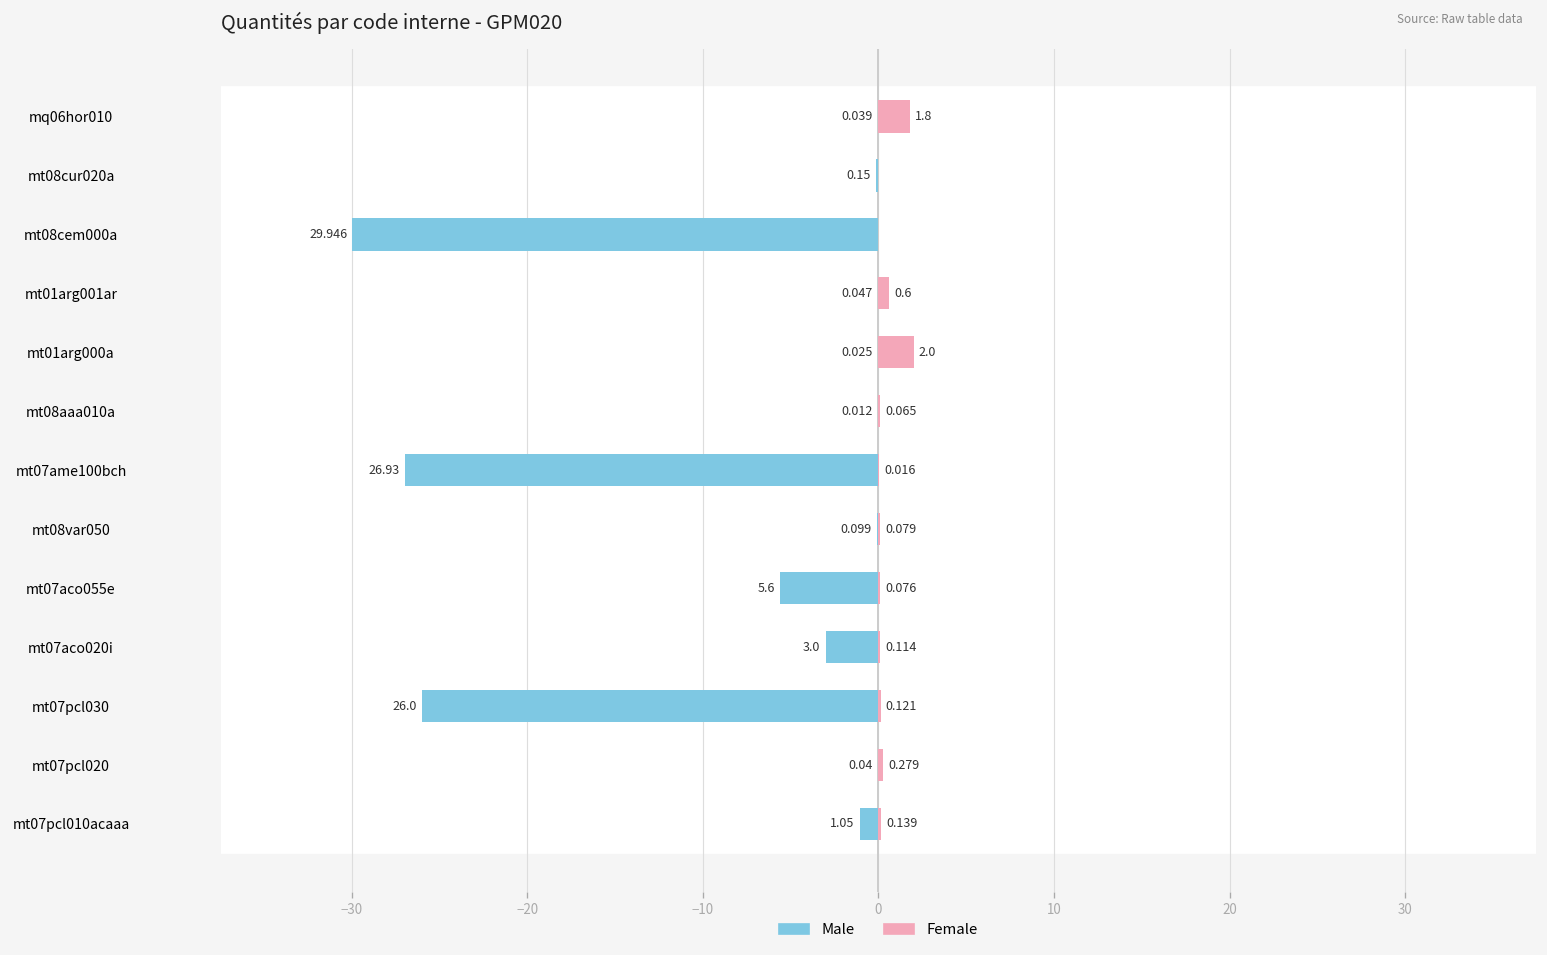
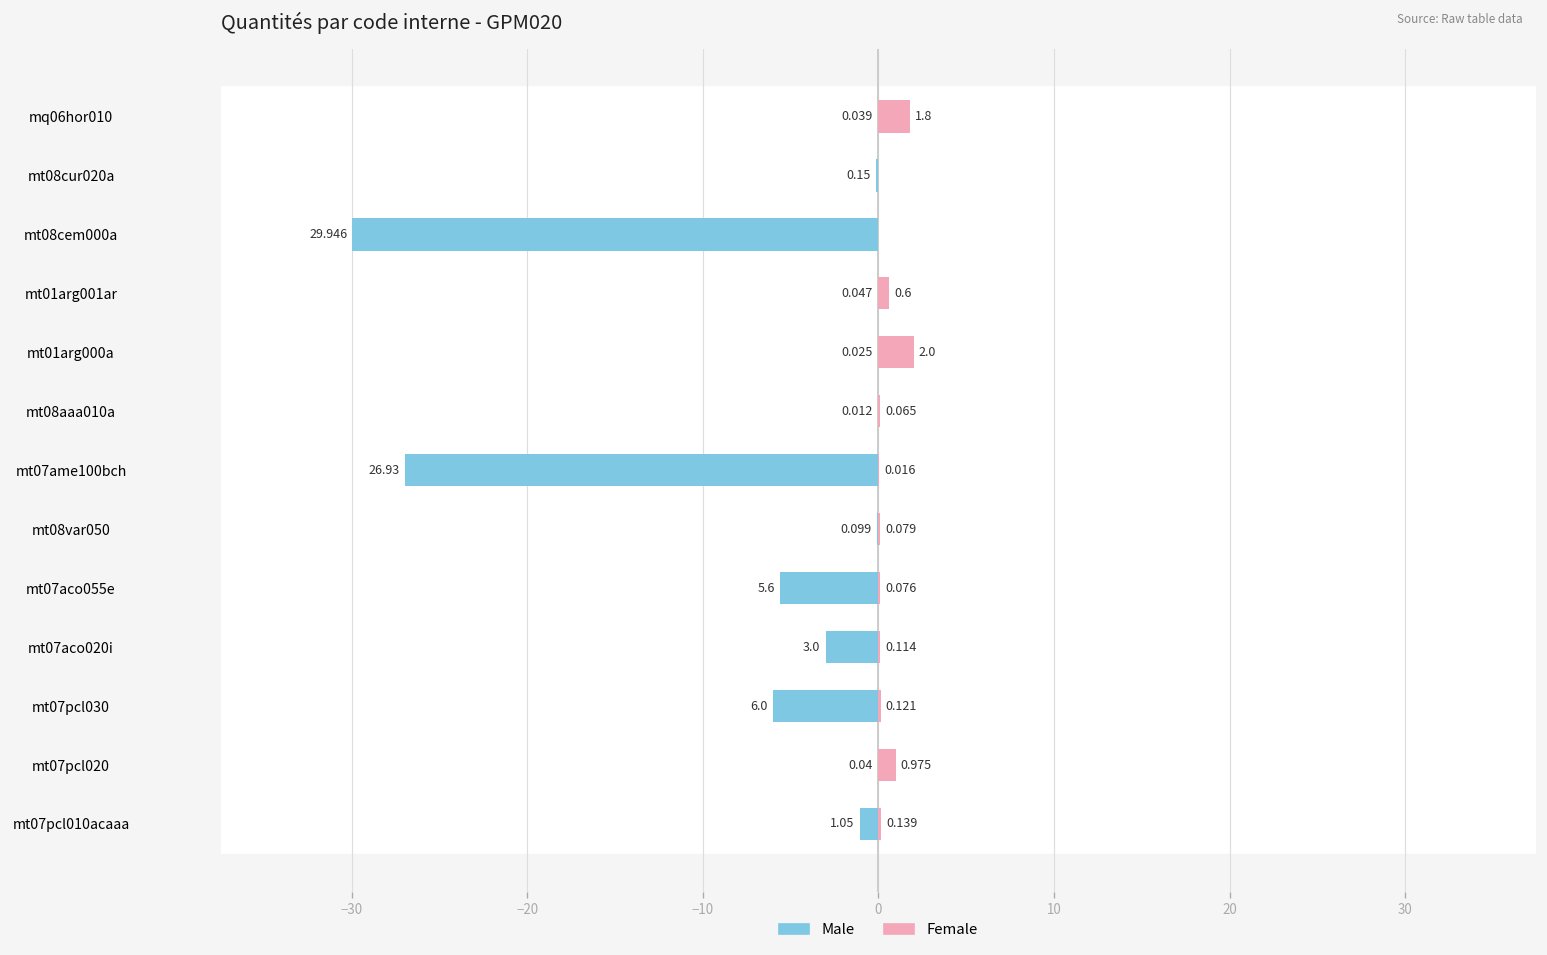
  {
    "Male": {
-     "mt07pcl030": 26.0
+     "mt07pcl030": 6.0
    },
    "Female": {
      "mq06hor010": 1.8,
      "mt01arg001ar": 0.6,
      "mt01arg000a": 2.0,
      "mt08aaa010a": 0.065,
      "mt07ame100bch": 0.016,
      "mt08var050": 0.079,
      "mt07aco055e": 0.076,
      "mt07aco020i": 0.114,
      "mt07pcl030": 0.121,
-     "mt07pcl020": 0.279,
+     "mt07pcl020": 0.975,
      "mt07pcl010acaaa": 0.139
    }
  }
